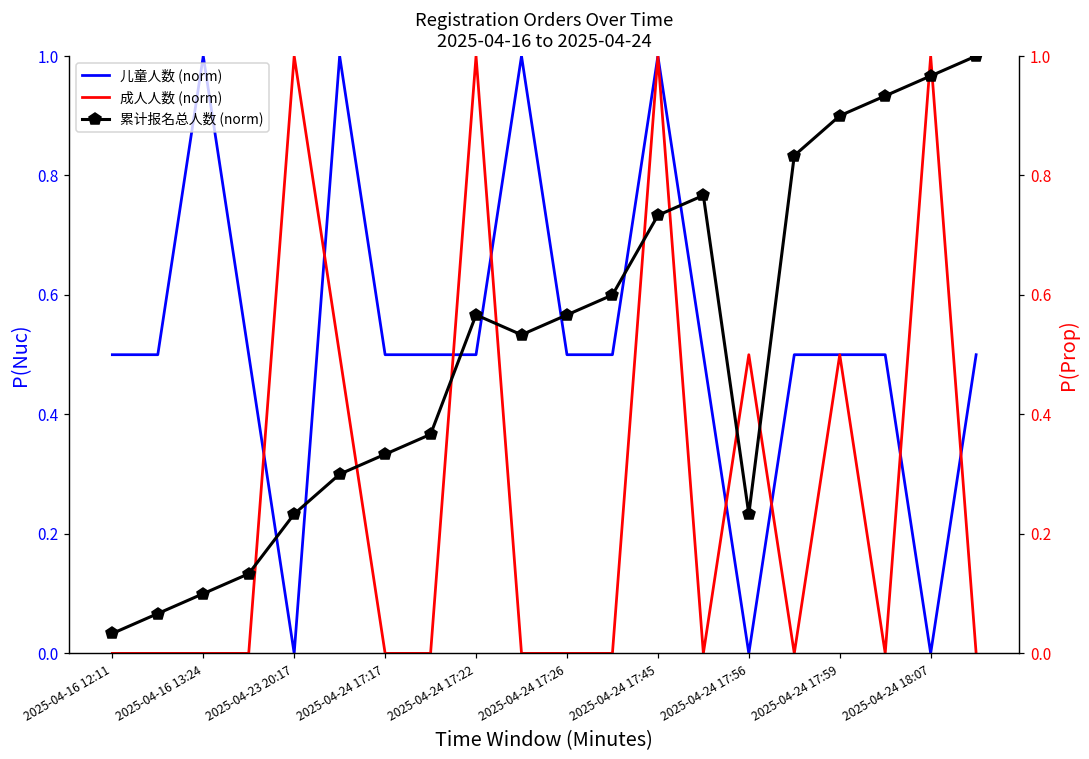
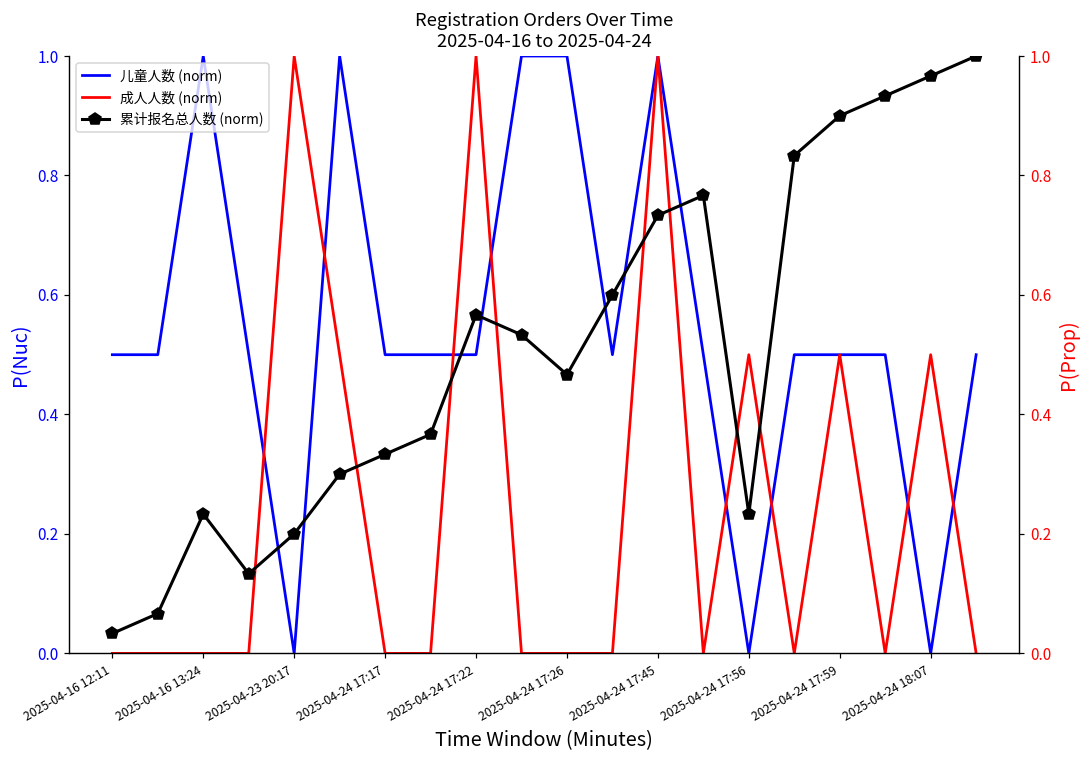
  {
    "儿童人数 (norm)": {
      "2025-04-16 12:11": 0.50,
      "2025-04-16 13:24": 1.00,
      "2025-04-23 20:17": 0.00,
      "2025-04-24 17:17": 0.50,
      "2025-04-24 17:22": 0.50,
-     "2025-04-24 17:26": 0.50,
+     "2025-04-24 17:26": 1.00,
      "2025-04-24 17:56": 0.00,
      "2025-04-24 18:07": 0.00
    },
    "成人人数 (norm)": {
      "2025-04-16 12:11": 0.00,
      "2025-04-16 13:24": 0.00,
      "2025-04-23 20:17": 1.00,
      "2025-04-24 17:17": 0.00,
      "2025-04-24 17:22": 1.00,
      "2025-04-24 17:26": 0.00,
      "2025-04-24 17:56": 0.50,
-     "2025-04-24 18:07": 1.00
+     "2025-04-24 18:07": 0.50
    },
    "累计报名总人数 (norm)": {
      "2025-04-16 12:11": 0.03,
-     "2025-04-16 13:24": 0.10,
-     "2025-04-23 20:17": 0.23,
+     "2025-04-16 13:24": 0.23,
+     "2025-04-23 20:17": 0.20,
      "2025-04-24 17:17": 0.33,
      "2025-04-24 17:22": 0.57,
-     "2025-04-24 17:26": 0.57,
+     "2025-04-24 17:26": 0.47,
      "2025-04-24 17:45": 0.73,
      "2025-04-24 17:56": 0.23,
      "2025-04-24 17:59": 0.90,
      "2025-04-24 18:07": 0.97
    }
  }
